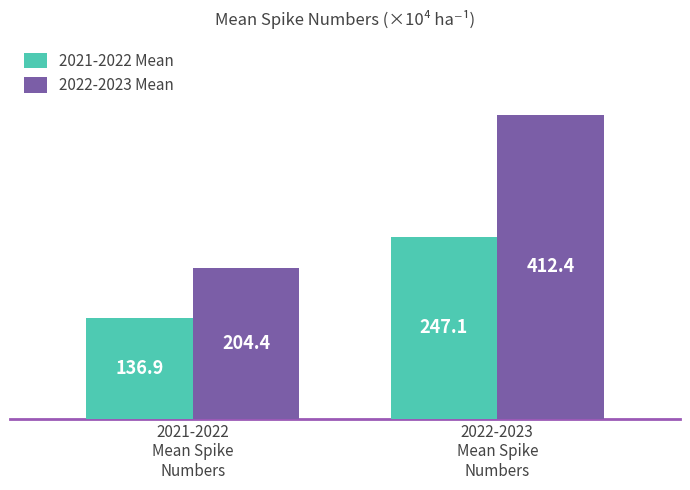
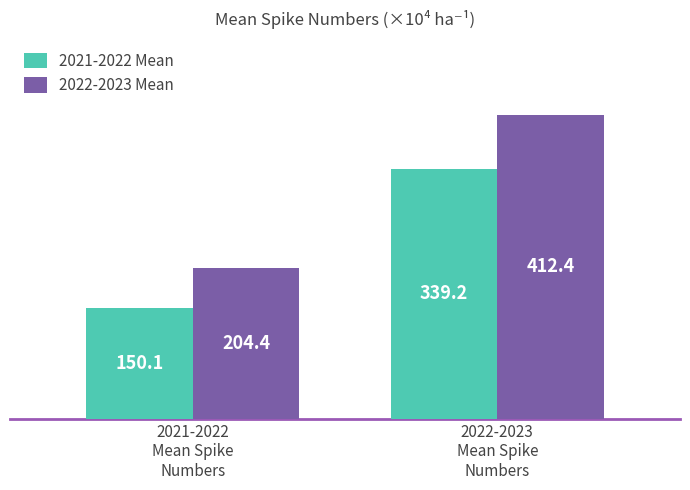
  {
    "2021-2022 Mean": {
-     "2021-2022 Mean Spike Numbers": 136.9,
-     "2022-2023 Mean Spike Numbers": 247.1
+     "2021-2022 Mean Spike Numbers": 150.1,
+     "2022-2023 Mean Spike Numbers": 339.2
    },
    "2022-2023 Mean": {
      "2021-2022 Mean Spike Numbers": 204.4,
      "2022-2023 Mean Spike Numbers": 412.4
    }
  }
